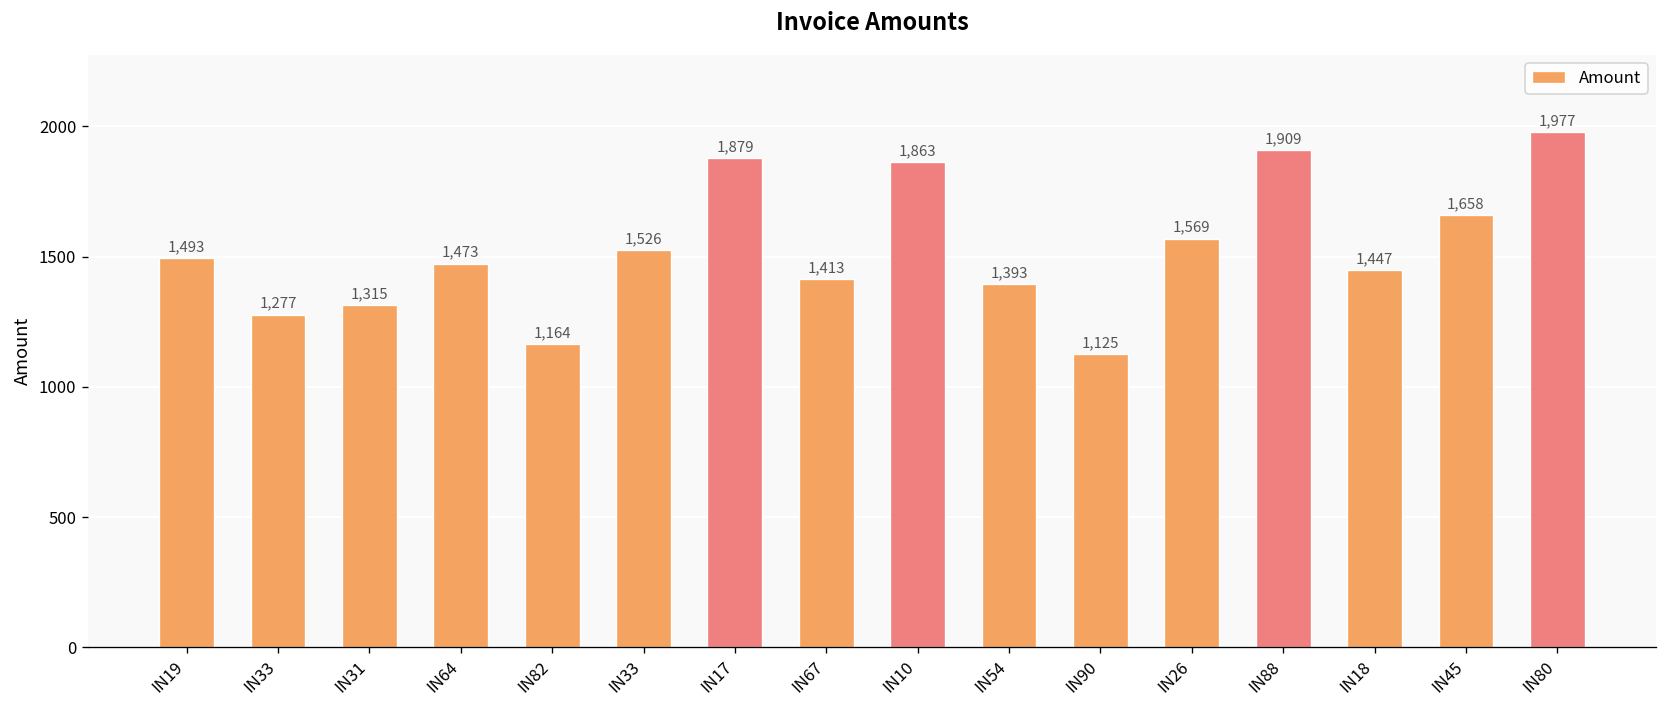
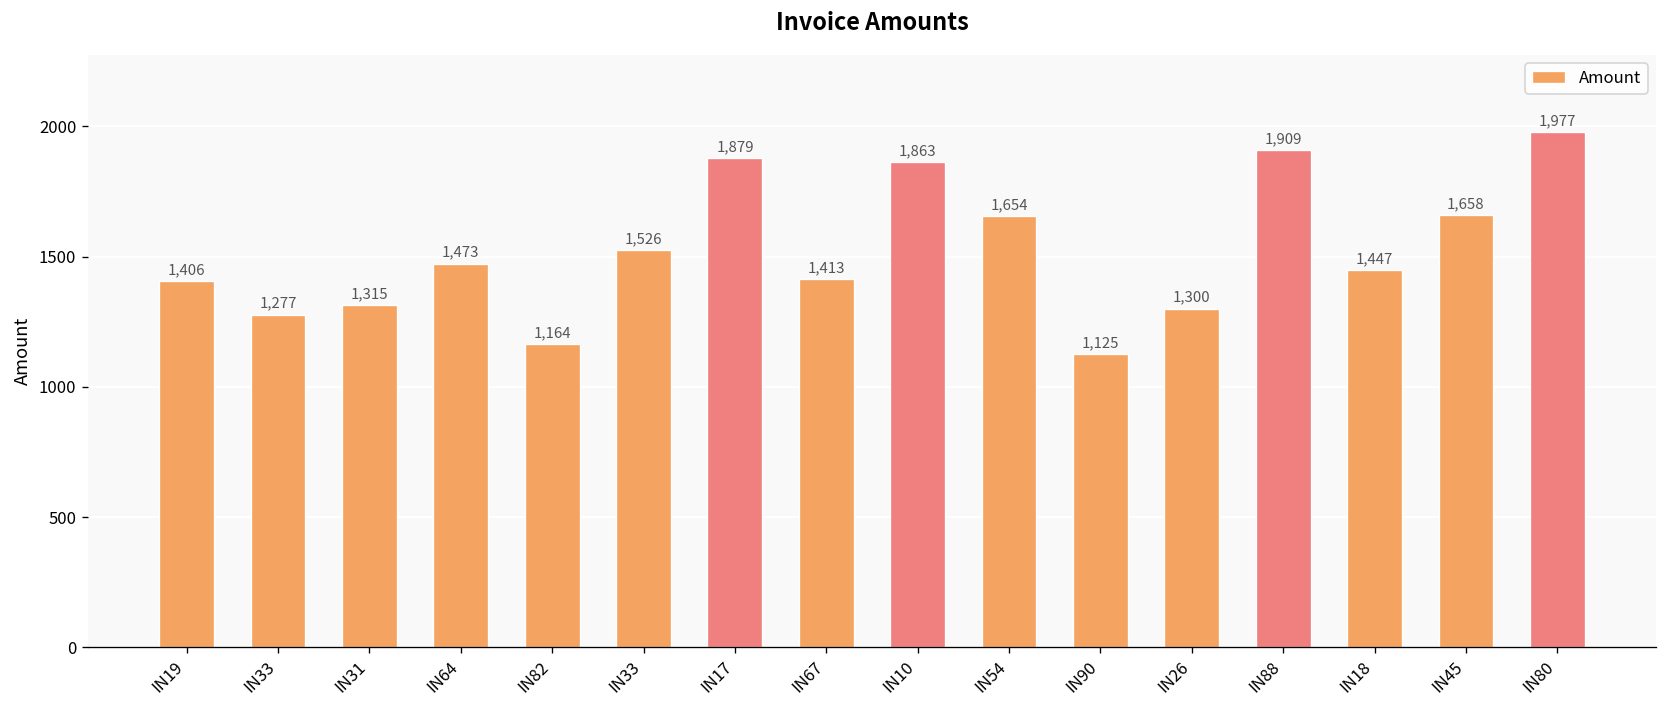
  {
-   "IN19": "1,493",
+   "IN19": "1,406",
    "IN31": "1,315",
    "IN64": "1,473",
    "IN82": "1,164",
    "IN17": "1,879",
    "IN67": "1,413",
    "IN10": "1,863",
-   "IN54": "1,393",
+   "IN54": "1,654",
    "IN90": "1,125",
-   "IN26": "1,569",
+   "IN26": "1,300",
    "IN88": "1,909",
    "IN18": "1,447",
    "IN45": "1,658",
    "IN80": "1,977"
  }
